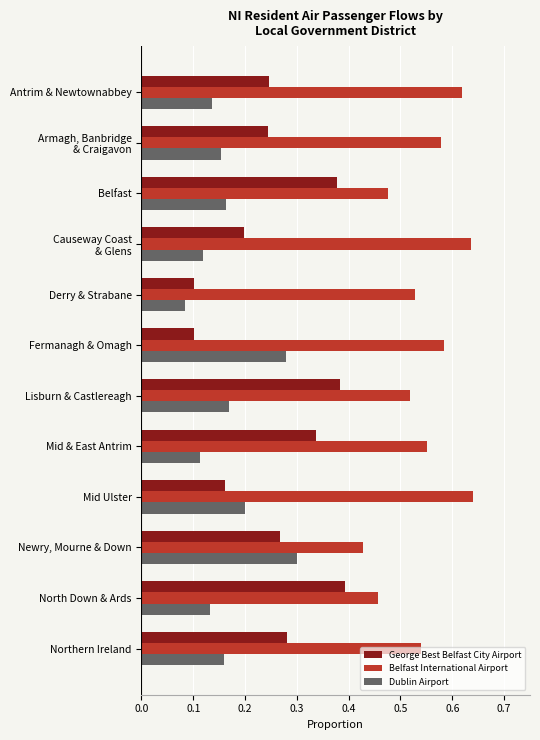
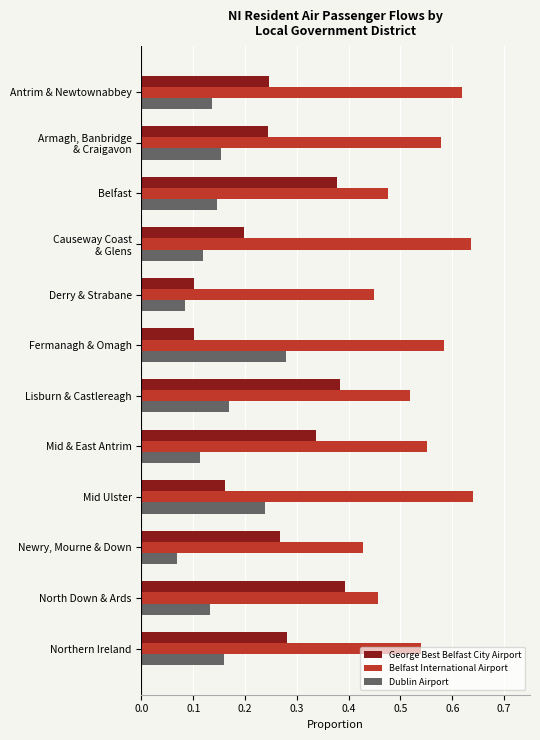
  {
    "George Best Belfast City Airport": {
      "Antrim & Newtownabbey": 0.25,
      "Armagh, Banbridge & Craigavon": 0.24,
      "Belfast": 0.38,
      "Causeway Coast & Glens": 0.20,
      "Derry & Strabane": 0.10,
      "Fermanagh & Omagh": 0.10,
      "Lisburn & Castlereagh": 0.38,
      "Mid & East Antrim": 0.34,
      "Mid Ulster": 0.16,
      "Newry, Mourne & Down": 0.27,
      "North Down & Ards": 0.39,
      "Northern Ireland": 0.28
    },
    "Belfast International Airport": {
      "Antrim & Newtownabbey": 0.62,
      "Armagh, Banbridge & Craigavon": 0.58,
      "Belfast": 0.48,
      "Causeway Coast & Glens": 0.64,
-     "Derry & Strabane": 0.53,
+     "Derry & Strabane": 0.45,
      "Fermanagh & Omagh": 0.58,
      "Lisburn & Castlereagh": 0.52,
      "Mid & East Antrim": 0.55,
      "Mid Ulster": 0.64,
      "Newry, Mourne & Down": 0.43,
      "North Down & Ards": 0.46
    },
    "Dublin Airport": {
      "Antrim & Newtownabbey": 0.14,
      "Armagh, Banbridge & Craigavon": 0.15,
-     "Belfast": 0.16,
+     "Belfast": 0.15,
      "Causeway Coast & Glens": 0.12,
      "Derry & Strabane": 0.08,
      "Fermanagh & Omagh": 0.28,
      "Lisburn & Castlereagh": 0.17,
      "Mid & East Antrim": 0.11,
-     "Mid Ulster": 0.20,
-     "Newry, Mourne & Down": 0.30,
+     "Mid Ulster": 0.24,
+     "Newry, Mourne & Down": 0.07,
      "North Down & Ards": 0.13,
      "Northern Ireland": 0.16
    }
  }
